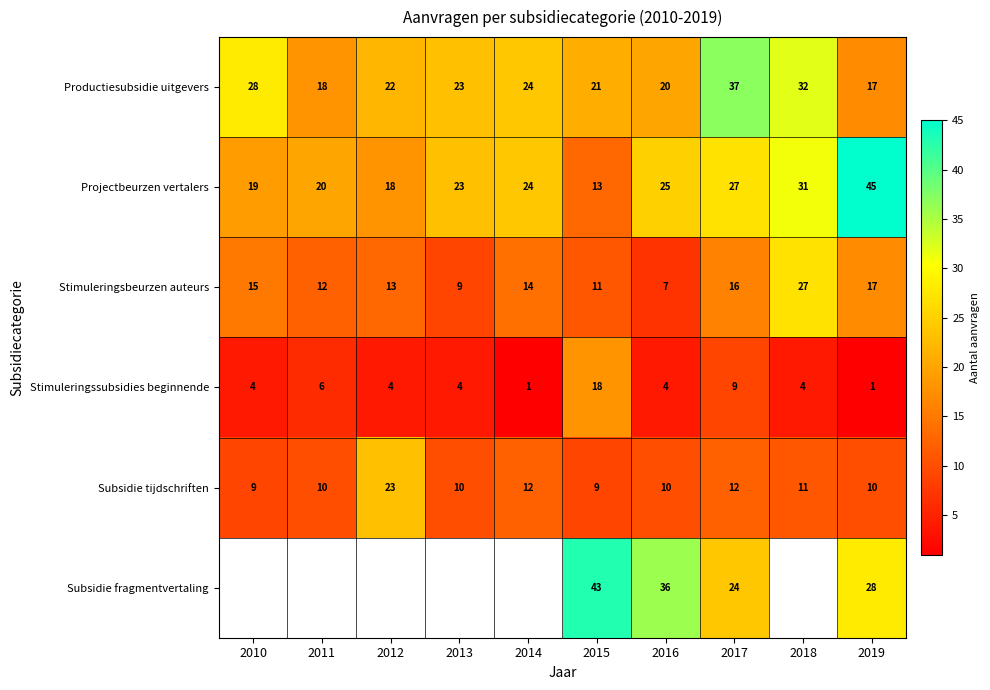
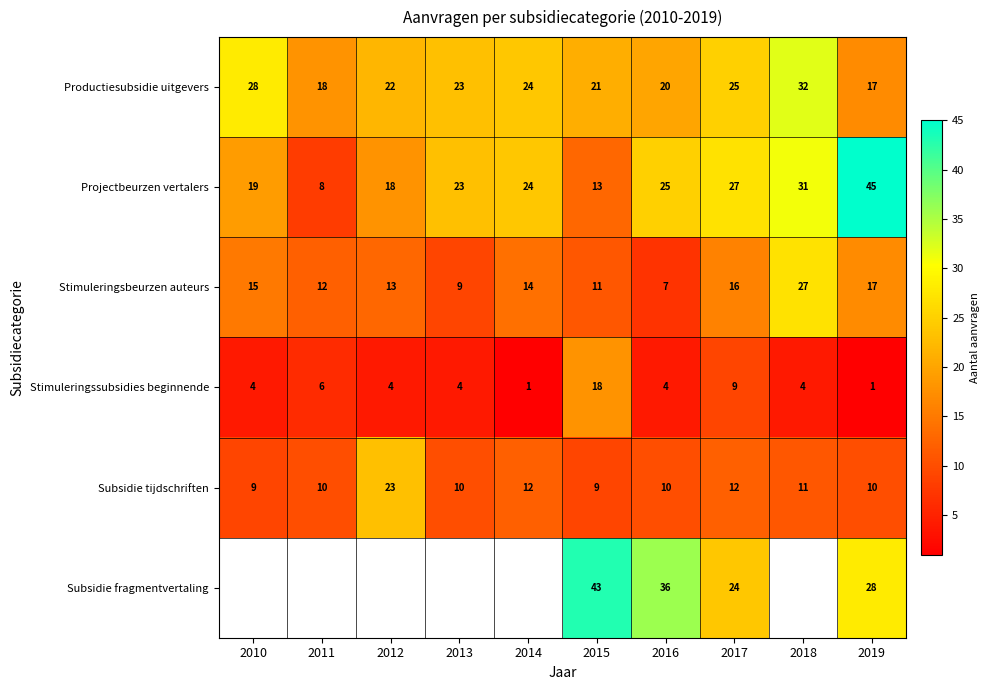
  {
    "Productiesubsidie uitgevers": {
      "2010": 28,
      "2011": 18,
      "2012": 22,
      "2013": 23,
      "2014": 24,
      "2015": 21,
      "2016": 20,
-     "2017": 37,
+     "2017": 25,
      "2018": 32,
      "2019": 17
    },
    "Projectbeurzen vertalers": {
      "2010": 19,
-     "2011": 20,
+     "2011": 8,
      "2012": 18,
      "2013": 23,
      "2014": 24,
      "2015": 13,
      "2016": 25,
      "2017": 27,
      "2018": 31,
      "2019": 45
    },
    "Stimuleringsbeurzen auteurs": {
      "2010": 15,
      "2011": 12,
      "2012": 13,
      "2013": 9,
      "2014": 14,
      "2015": 11,
      "2016": 7,
      "2017": 16,
      "2018": 27,
      "2019": 17
    },
    "Stimuleringssubsidies beginnende": {
      "2010": 4,
      "2011": 6,
      "2012": 4,
      "2013": 4,
      "2014": 1,
      "2015": 18,
      "2016": 4,
      "2017": 9,
      "2018": 4,
      "2019": 1
    },
    "Subsidie tijdschriften": {
      "2010": 9,
      "2011": 10,
      "2012": 23,
      "2013": 10,
      "2014": 12,
      "2015": 9,
      "2016": 10,
      "2017": 12,
      "2018": 11,
      "2019": 10
    },
    "Subsidie fragmentvertaling": {
      "2015": 43,
      "2016": 36,
      "2017": 24,
      "2019": 28
    }
  }
